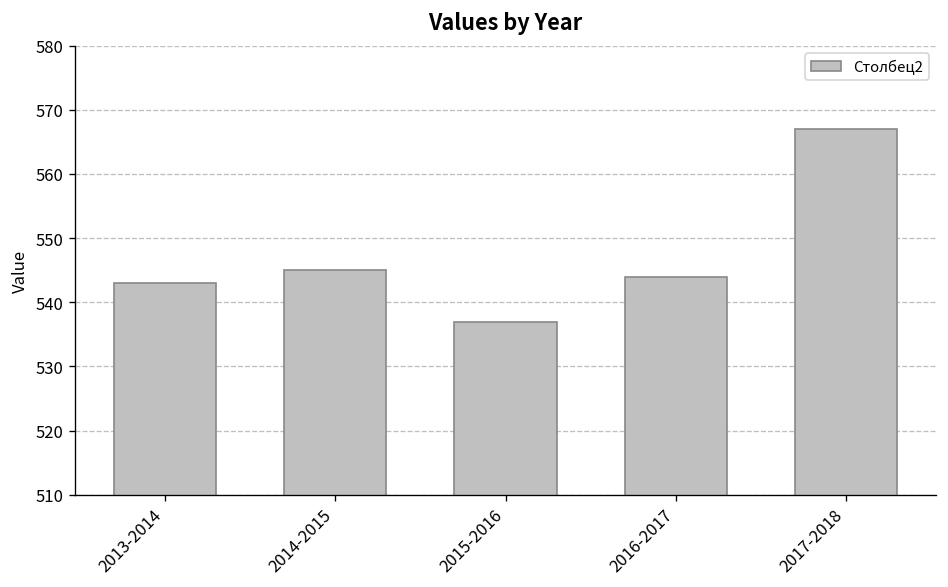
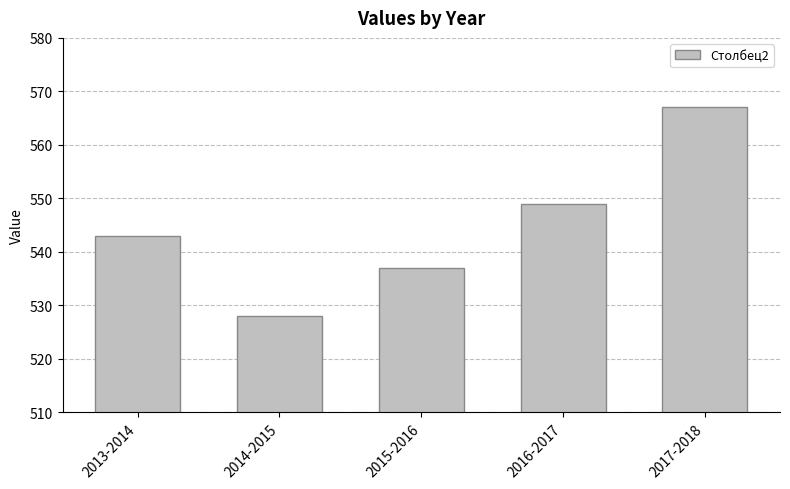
  {
    "2013-2014": 543,
-   "2014-2015": 545,
+   "2014-2015": 528,
    "2015-2016": 537,
-   "2016-2017": 544,
+   "2016-2017": 549,
    "2017-2018": 567
  }
